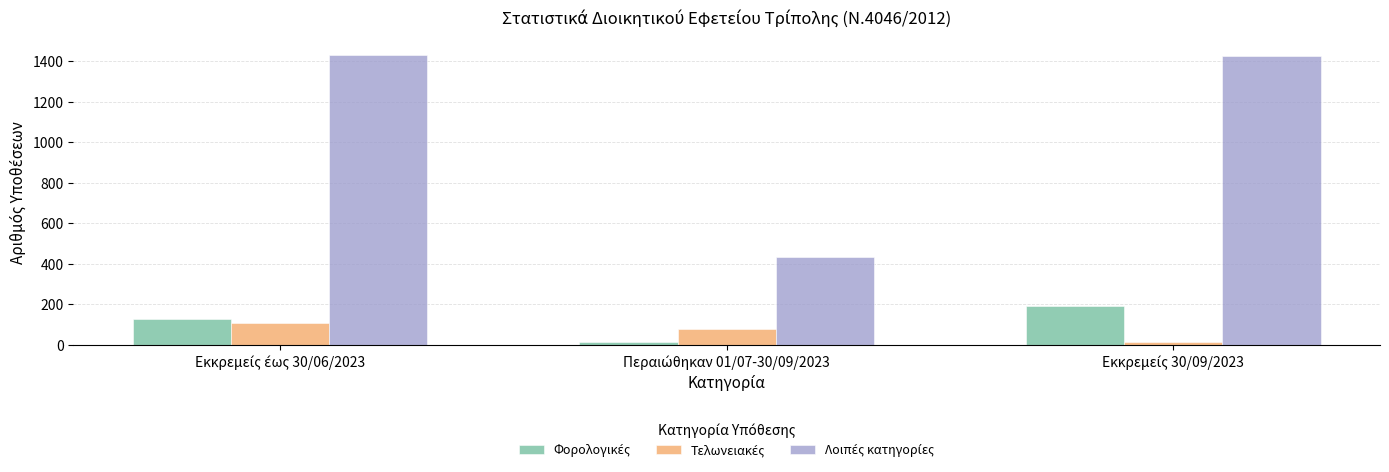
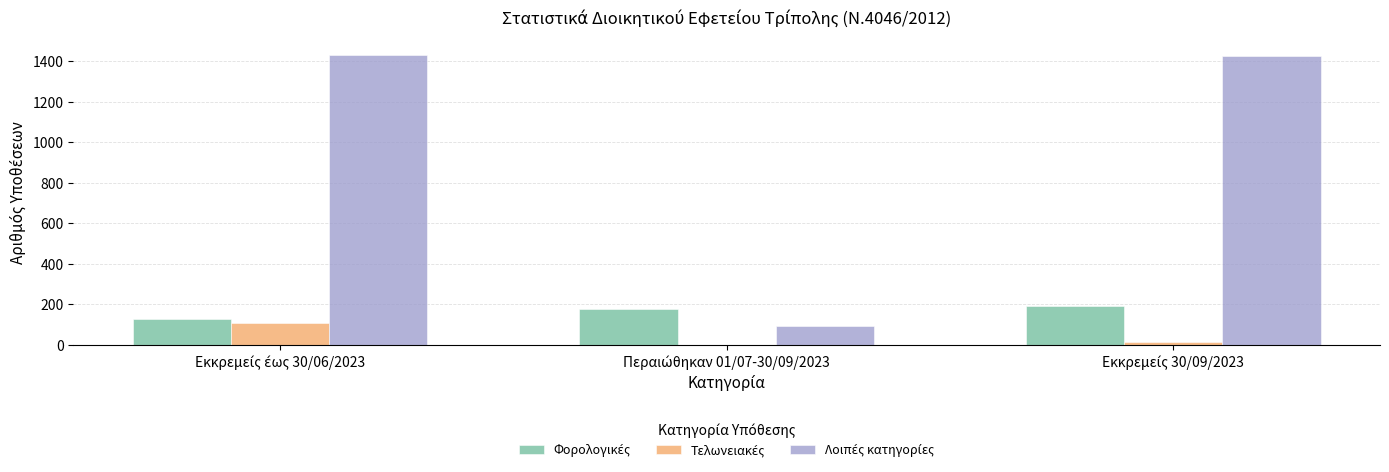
  {
    "Φορολογικές": {
      "Εκκρεμείς έως 30/06/2023": 130,
-     "Περαιώθηκαν 01/07-30/09/2023": 10,
+     "Περαιώθηκαν 01/07-30/09/2023": 180,
      "Εκκρεμείς 30/09/2023": 190
    },
    "Τελωνειακές": {
      "Εκκρεμείς έως 30/06/2023": 110,
-     "Περαιώθηκαν 01/07-30/09/2023": 80,
+     "Περαιώθηκαν 01/07-30/09/2023": 0,
      "Εκκρεμείς 30/09/2023": 10
    },
    "Λοιπές κατηγορίες": {
      "Εκκρεμείς έως 30/06/2023": 1430,
-     "Περαιώθηκαν 01/07-30/09/2023": 430,
+     "Περαιώθηκαν 01/07-30/09/2023": 90,
      "Εκκρεμείς 30/09/2023": 1430
    }
  }
